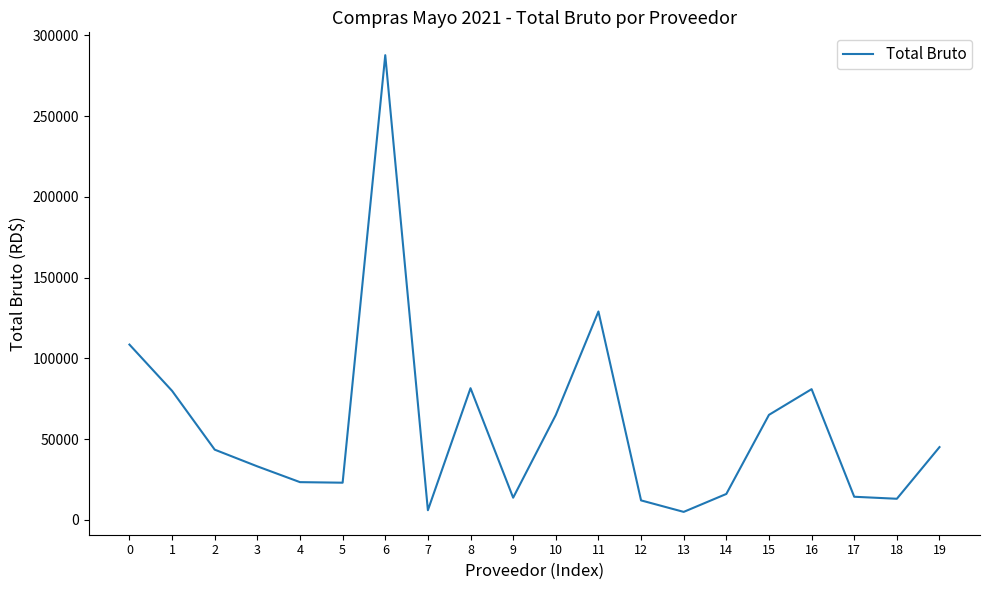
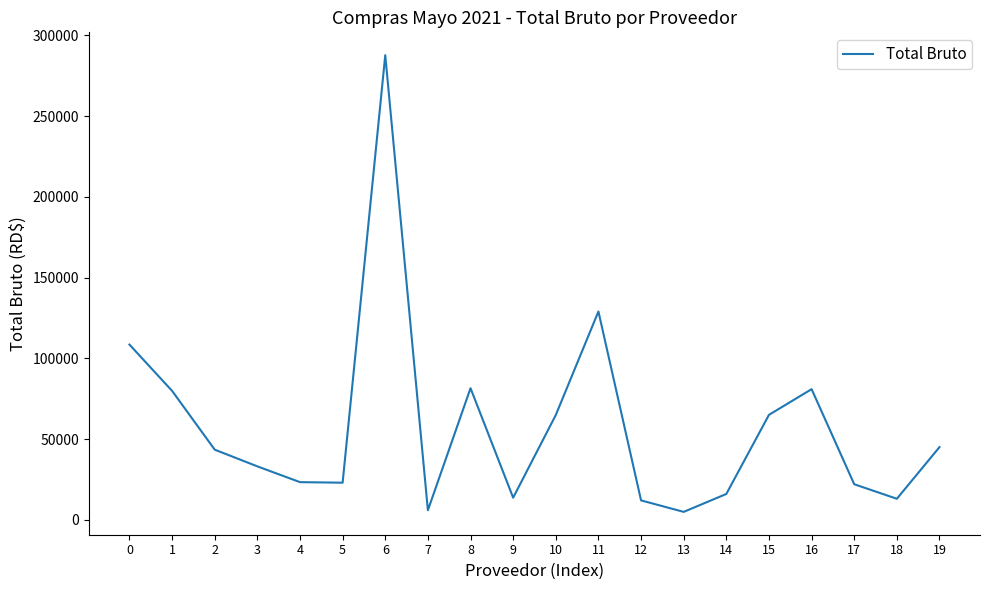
  {
    "0": 109000,
    "1": 80000,
    "2": 43000,
    "3": 33000,
    "4": 23000,
    "5": 23000,
    "6": 288000,
    "7": 6000,
    "8": 81000,
    "9": 14000,
    "10": 65000,
    "11": 129000,
    "12": 12000,
    "13": 5000,
    "14": 16000,
    "15": 65000,
    "16": 81000,
-   "17": 14000,
+   "17": 22000,
    "18": 13000,
    "19": 45000
  }
